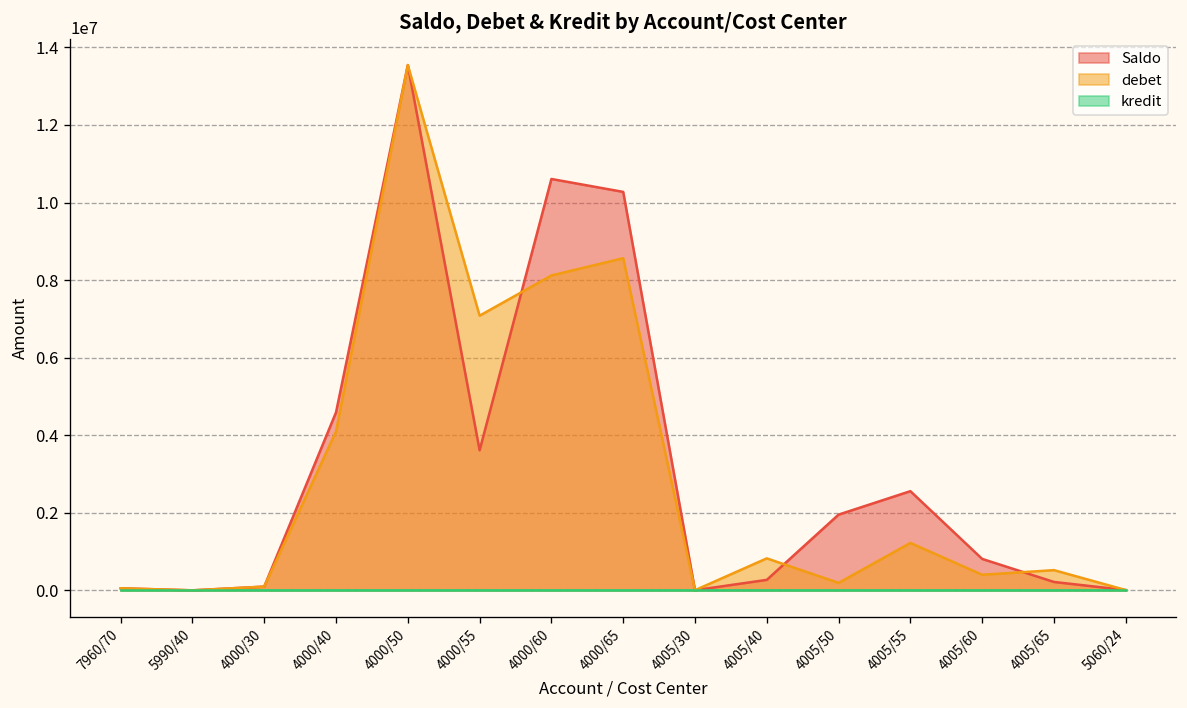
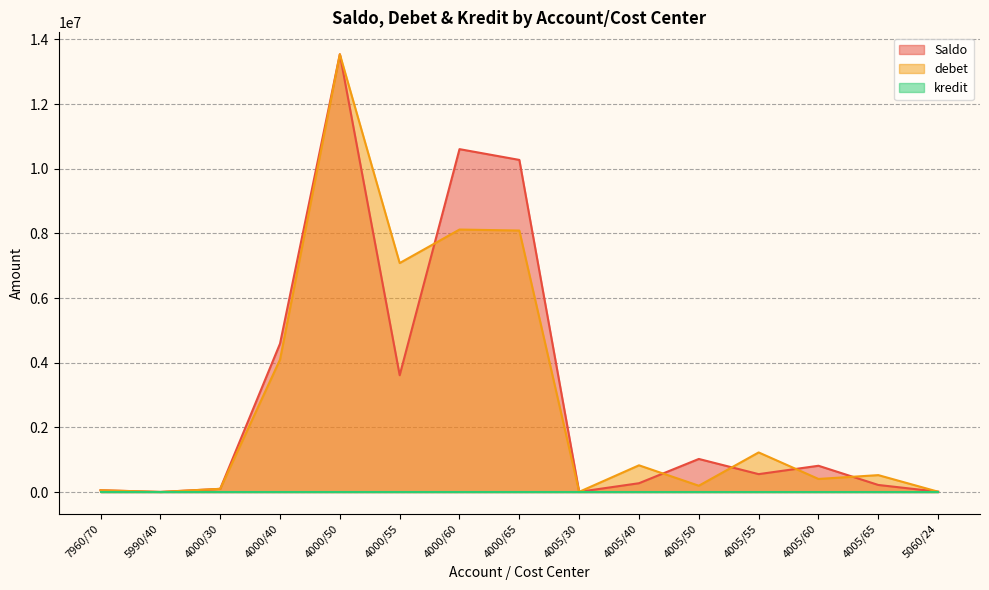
  {
    "Saldo": {
      "4000/40": 4600000,
      "4000/55": 3600000,
      "4000/60": 10600000,
      "4000/65": 10300000,
      "4005/40": 300000,
-     "4005/50": 2000000,
-     "4005/55": 2600000,
+     "4005/50": 1000000,
+     "4005/55": 600000,
      "4005/60": 800000,
      "4005/65": 200000
    },
    "debet": {
      "4000/40": 4100000,
      "4000/55": 7100000,
      "4000/60": 8100000,
-     "4000/65": 8600000,
+     "4000/65": 8100000,
      "4005/40": 800000,
      "4005/50": 200000,
      "4005/55": 1200000,
      "4005/60": 400000,
      "4005/65": 500000
    },
    "kredit": {
      "4000/30": 0,
      "4000/40": 0,
      "4000/50": 0,
      "4000/55": 0,
      "4000/60": 0,
      "4000/65": 0,
      "4005/40": 0,
      "4005/50": 0,
      "4005/55": 0,
      "4005/60": 0,
      "4005/65": 0
    }
  }
